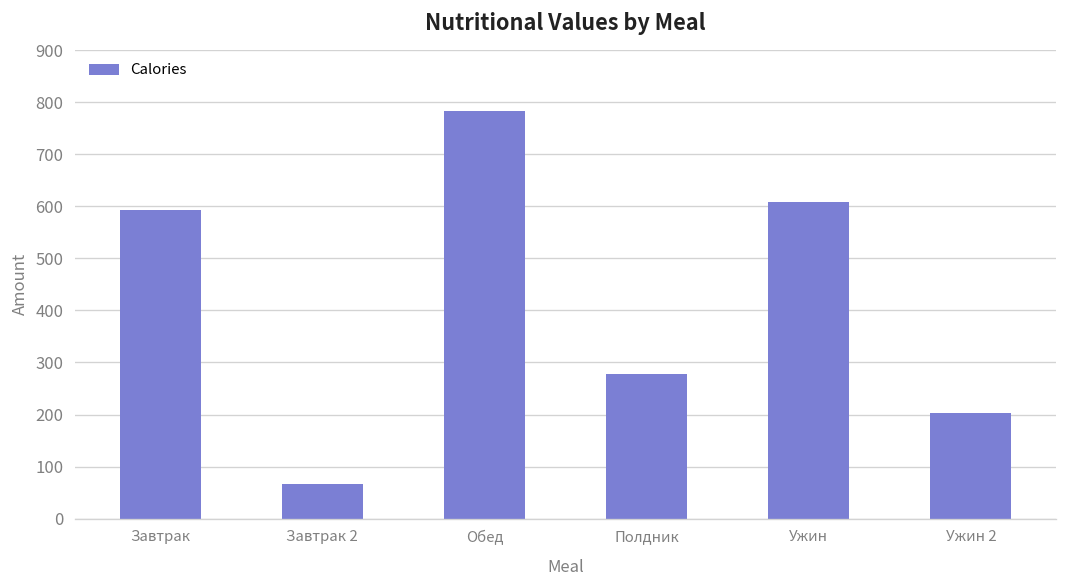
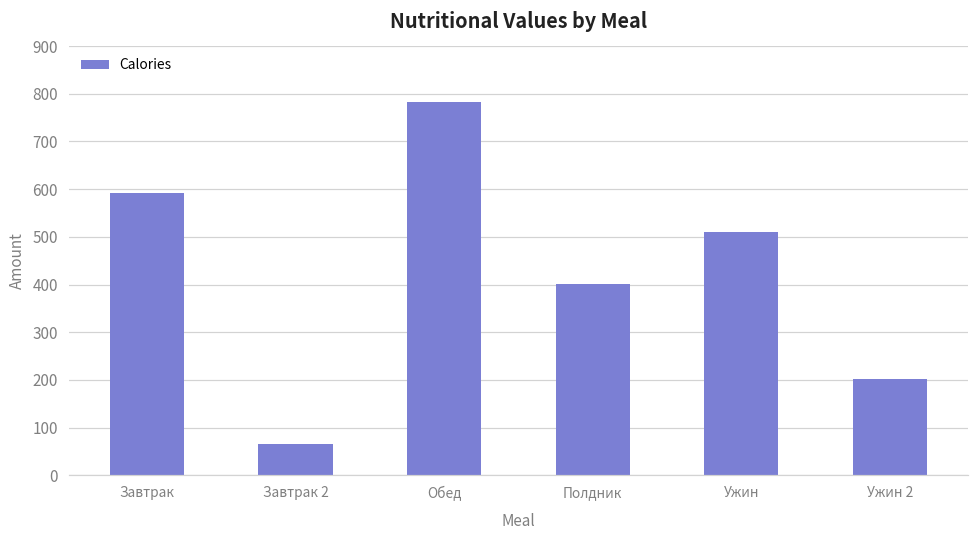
  {
    "Завтрак": 590,
    "Завтрак 2": 70,
    "Обед": 780,
-   "Полдник": 280,
-   "Ужин": 610,
+   "Полдник": 400,
+   "Ужин": 510,
    "Ужин 2": 200
  }
